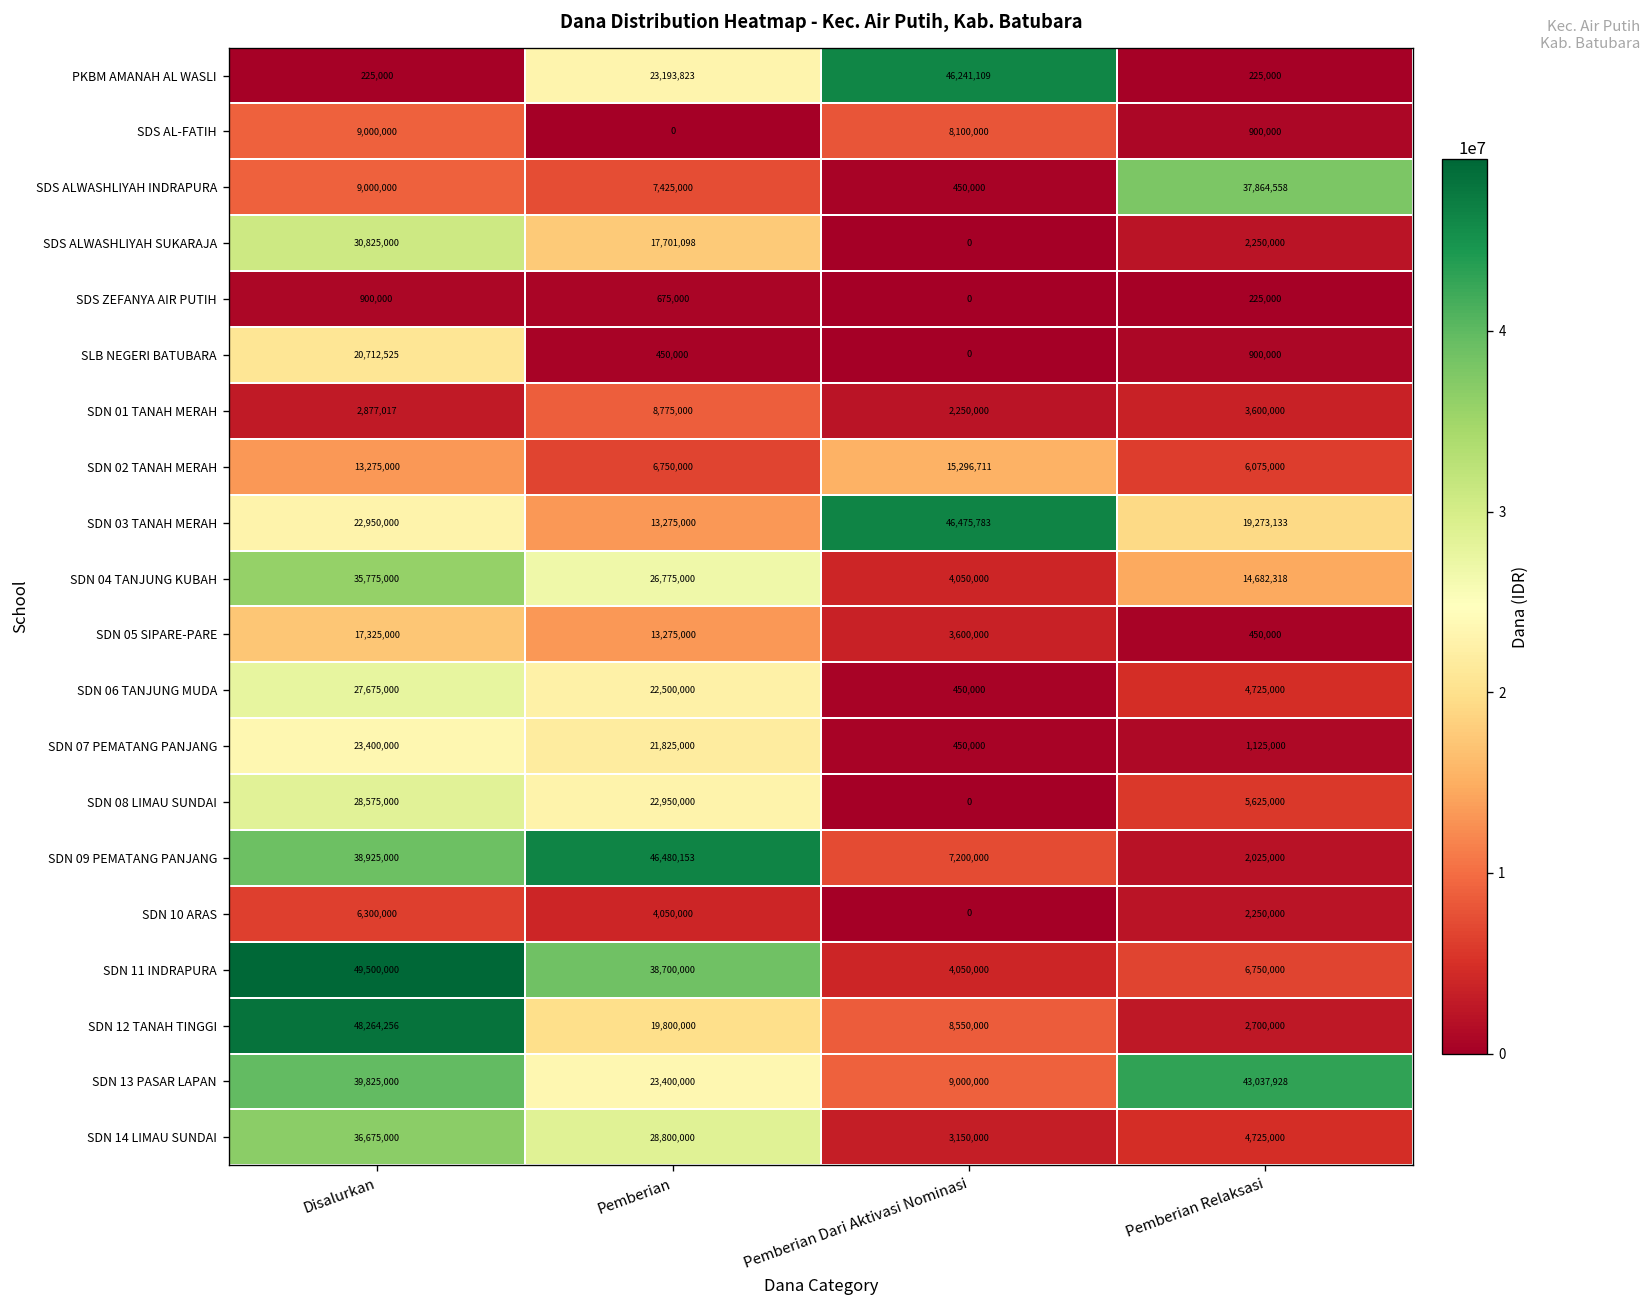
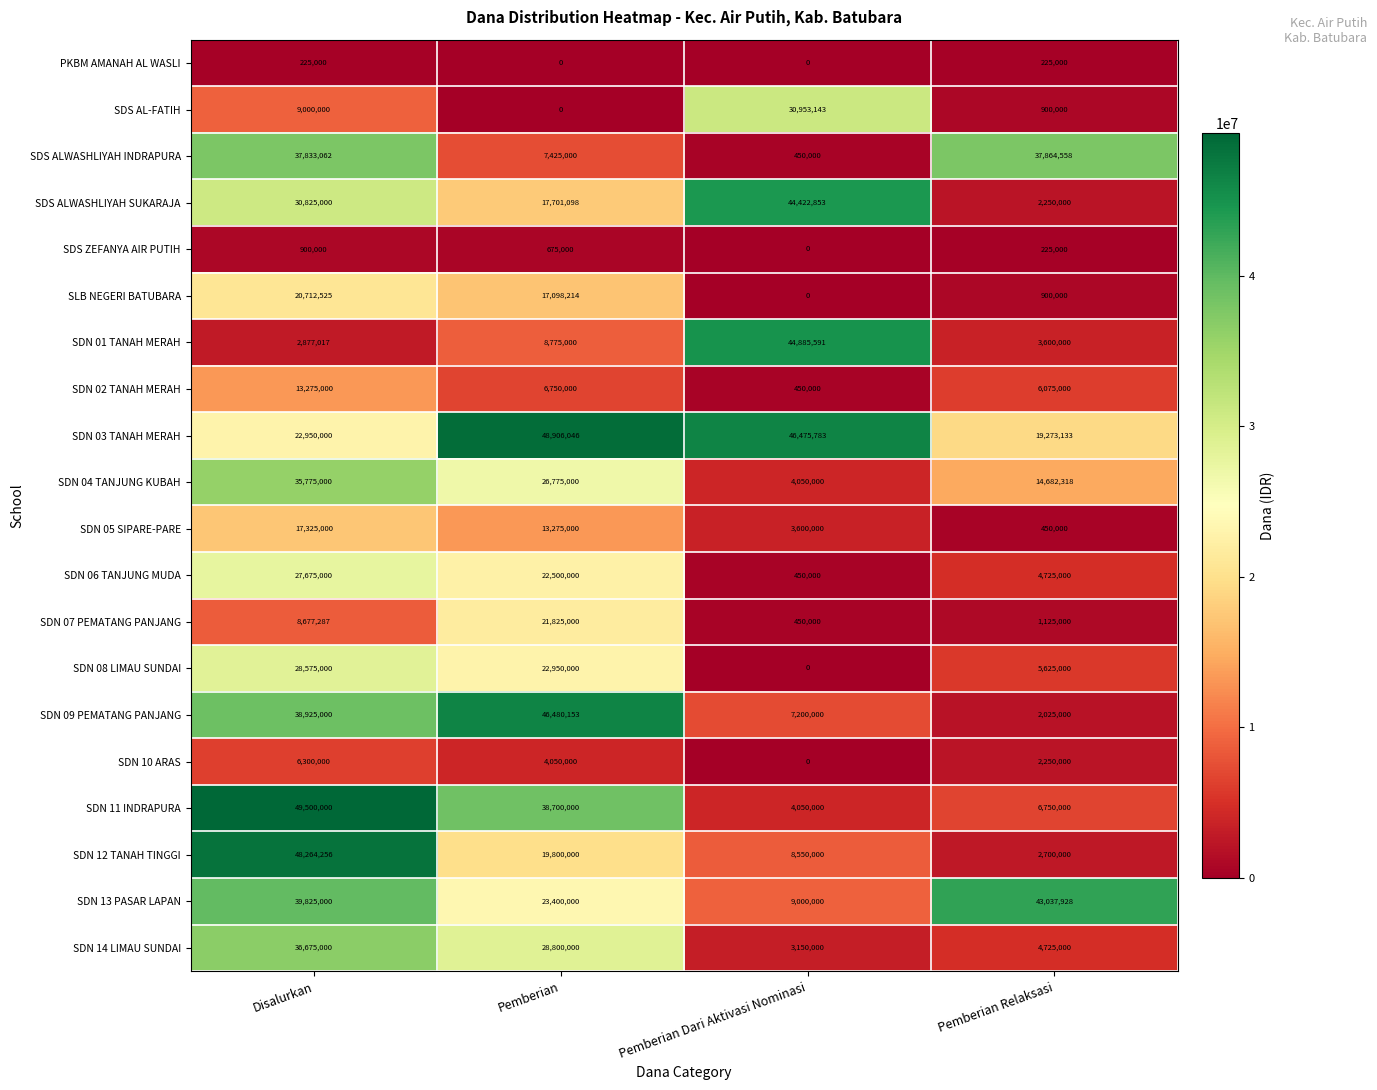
  {
    "PKBM AMANAH AL WASLI": {
      "Disalurkan": "225,000",
-     "Pemberian": "23,193,823",
-     "Pemberian Dari Aktivasi Nominasi": "46,241,109",
+     "Pemberian": "0",
+     "Pemberian Dari Aktivasi Nominasi": "0",
      "Pemberian Relaksasi": "225,000"
    },
    "SDS AL-FATIH": {
      "Disalurkan": "9,000,000",
      "Pemberian": "0",
-     "Pemberian Dari Aktivasi Nominasi": "8,100,000",
+     "Pemberian Dari Aktivasi Nominasi": "30,953,143",
      "Pemberian Relaksasi": "900,000"
    },
    "SDS ALWASHLIYAH INDRAPURA": {
-     "Disalurkan": "9,000,000",
+     "Disalurkan": "37,833,062",
      "Pemberian": "7,425,000",
      "Pemberian Dari Aktivasi Nominasi": "450,000",
      "Pemberian Relaksasi": "37,864,558"
    },
    "SDS ALWASHLIYAH SUKARAJA": {
      "Disalurkan": "30,825,000",
      "Pemberian": "17,701,098",
-     "Pemberian Dari Aktivasi Nominasi": "0",
+     "Pemberian Dari Aktivasi Nominasi": "44,422,853",
      "Pemberian Relaksasi": "2,250,000"
    },
    "SDS ZEFANYA AIR PUTIH": {
      "Disalurkan": "900,000",
      "Pemberian": "675,000",
      "Pemberian Dari Aktivasi Nominasi": "0",
      "Pemberian Relaksasi": "225,000"
    },
    "SLB NEGERI BATUBARA": {
      "Disalurkan": "20,712,525",
-     "Pemberian": "450,000",
+     "Pemberian": "17,098,214",
      "Pemberian Dari Aktivasi Nominasi": "0",
      "Pemberian Relaksasi": "900,000"
    },
    "SDN 01 TANAH MERAH": {
      "Disalurkan": "2,877,017",
      "Pemberian": "8,775,000",
-     "Pemberian Dari Aktivasi Nominasi": "2,250,000",
+     "Pemberian Dari Aktivasi Nominasi": "44,885,591",
      "Pemberian Relaksasi": "3,600,000"
    },
    "SDN 02 TANAH MERAH": {
      "Disalurkan": "13,275,000",
      "Pemberian": "6,750,000",
-     "Pemberian Dari Aktivasi Nominasi": "15,296,711",
+     "Pemberian Dari Aktivasi Nominasi": "450,000",
      "Pemberian Relaksasi": "6,075,000"
    },
    "SDN 03 TANAH MERAH": {
      "Disalurkan": "22,950,000",
-     "Pemberian": "13,275,000",
+     "Pemberian": "48,906,046",
      "Pemberian Dari Aktivasi Nominasi": "46,475,783",
      "Pemberian Relaksasi": "19,273,133"
    },
    "SDN 04 TANJUNG KUBAH": {
      "Disalurkan": "35,775,000",
      "Pemberian": "26,775,000",
      "Pemberian Dari Aktivasi Nominasi": "4,050,000",
      "Pemberian Relaksasi": "14,682,318"
    },
    "SDN 05 SIPARE-PARE": {
      "Disalurkan": "17,325,000",
      "Pemberian": "13,275,000",
      "Pemberian Dari Aktivasi Nominasi": "3,600,000",
      "Pemberian Relaksasi": "450,000"
    },
    "SDN 06 TANJUNG MUDA": {
      "Disalurkan": "27,675,000",
      "Pemberian": "22,500,000",
      "Pemberian Dari Aktivasi Nominasi": "450,000",
      "Pemberian Relaksasi": "4,725,000"
    },
    "SDN 07 PEMATANG PANJANG": {
-     "Disalurkan": "23,400,000",
+     "Disalurkan": "8,677,287",
      "Pemberian": "21,825,000",
      "Pemberian Dari Aktivasi Nominasi": "450,000",
      "Pemberian Relaksasi": "1,125,000"
    },
    "SDN 08 LIMAU SUNDAI": {
      "Disalurkan": "28,575,000",
      "Pemberian": "22,950,000",
      "Pemberian Dari Aktivasi Nominasi": "0",
      "Pemberian Relaksasi": "5,625,000"
    },
    "SDN 09 PEMATANG PANJANG": {
      "Disalurkan": "38,925,000",
      "Pemberian": "46,480,153",
      "Pemberian Dari Aktivasi Nominasi": "7,200,000",
      "Pemberian Relaksasi": "2,025,000"
    },
    "SDN 10 ARAS": {
      "Disalurkan": "6,300,000",
      "Pemberian": "4,050,000",
      "Pemberian Dari Aktivasi Nominasi": "0",
      "Pemberian Relaksasi": "2,250,000"
    },
    "SDN 11 INDRAPURA": {
      "Disalurkan": "49,500,000",
      "Pemberian": "38,700,000",
      "Pemberian Dari Aktivasi Nominasi": "4,050,000",
      "Pemberian Relaksasi": "6,750,000"
    },
    "SDN 12 TANAH TINGGI": {
      "Disalurkan": "48,264,256",
      "Pemberian": "19,800,000",
      "Pemberian Dari Aktivasi Nominasi": "8,550,000",
      "Pemberian Relaksasi": "2,700,000"
    },
    "SDN 13 PASAR LAPAN": {
      "Disalurkan": "39,825,000",
      "Pemberian": "23,400,000",
      "Pemberian Dari Aktivasi Nominasi": "9,000,000",
      "Pemberian Relaksasi": "43,037,928"
    },
    "SDN 14 LIMAU SUNDAI": {
      "Disalurkan": "36,675,000",
      "Pemberian": "28,800,000",
      "Pemberian Dari Aktivasi Nominasi": "3,150,000",
      "Pemberian Relaksasi": "4,725,000"
    }
  }
